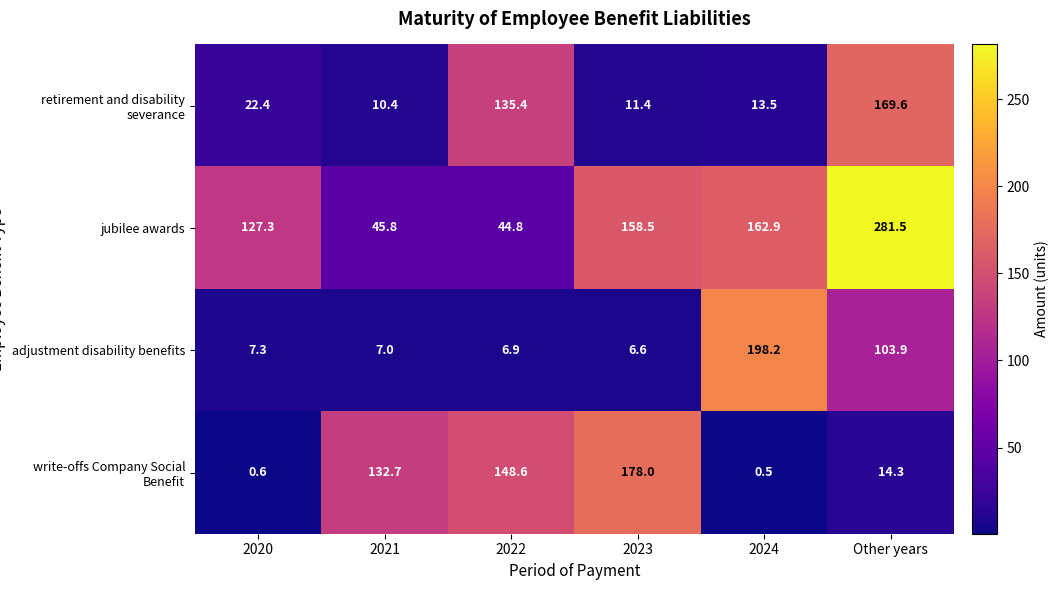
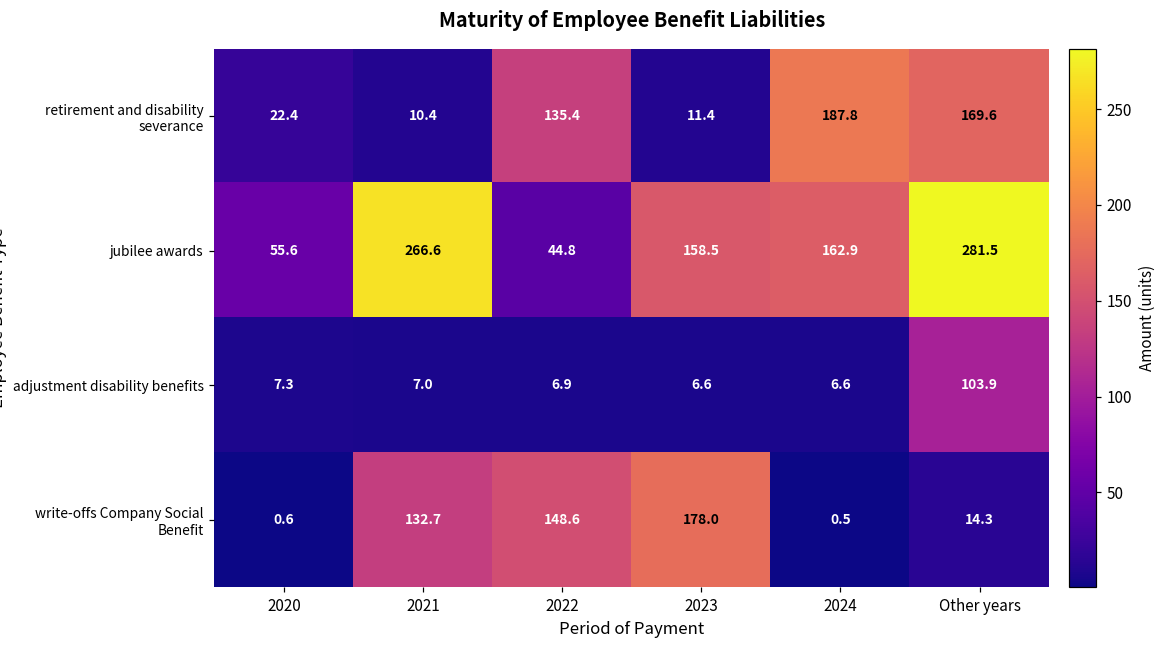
  {
    "retirement and disability severance": {
      "2020": 22.4,
      "2021": 10.4,
      "2022": 135.4,
      "2023": 11.4,
-     "2024": 13.5,
+     "2024": 187.8,
      "Other years": 169.6
    },
    "jubilee awards": {
-     "2020": 127.3,
-     "2021": 45.8,
+     "2020": 55.6,
+     "2021": 266.6,
      "2022": 44.8,
      "2023": 158.5,
      "2024": 162.9,
      "Other years": 281.5
    },
    "adjustment disability benefits": {
      "2020": 7.3,
      "2021": 7.0,
      "2022": 6.9,
      "2023": 6.6,
-     "2024": 198.2,
+     "2024": 6.6,
      "Other years": 103.9
    },
    "write-offs Company Social Benefit": {
      "2020": 0.6,
      "2021": 132.7,
      "2022": 148.6,
      "2023": 178.0,
      "2024": 0.5,
      "Other years": 14.3
    }
  }
